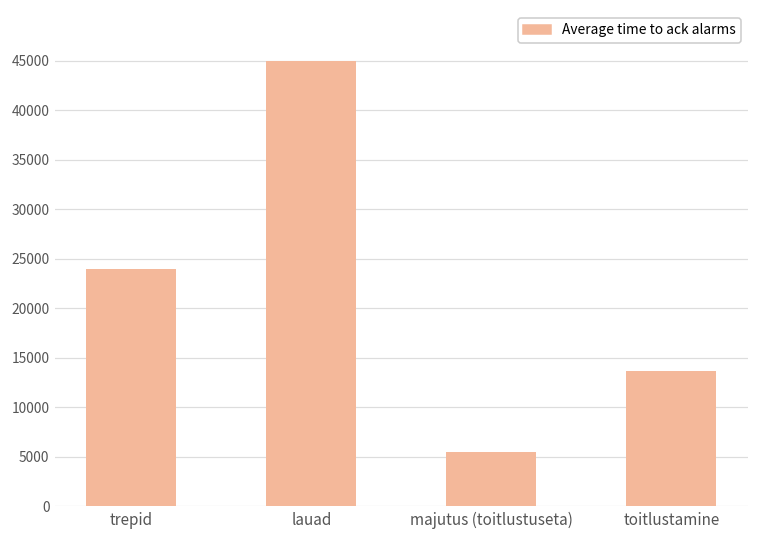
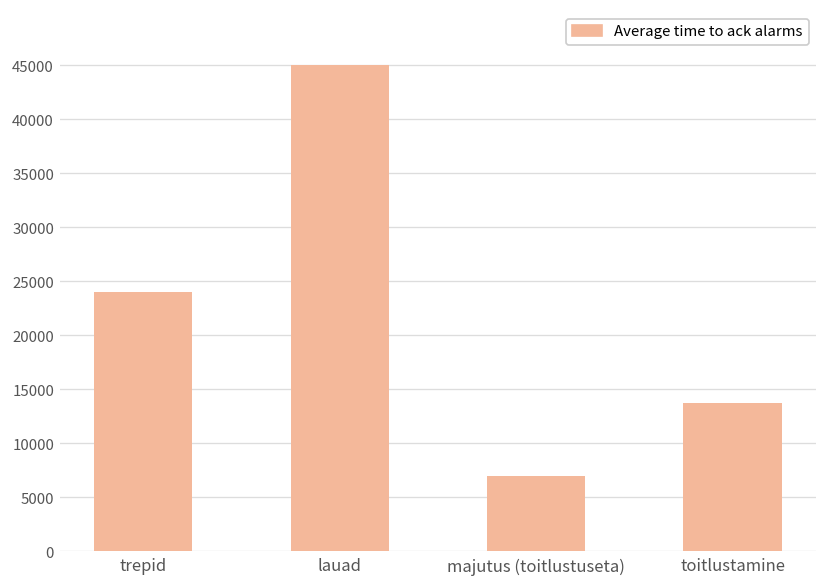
  {
    "trepid": 24000,
    "lauad": 45000,
-   "majutus (toitlustuseta)": 5000,
+   "majutus (toitlustuseta)": 7000,
    "toitlustamine": 14000
  }
